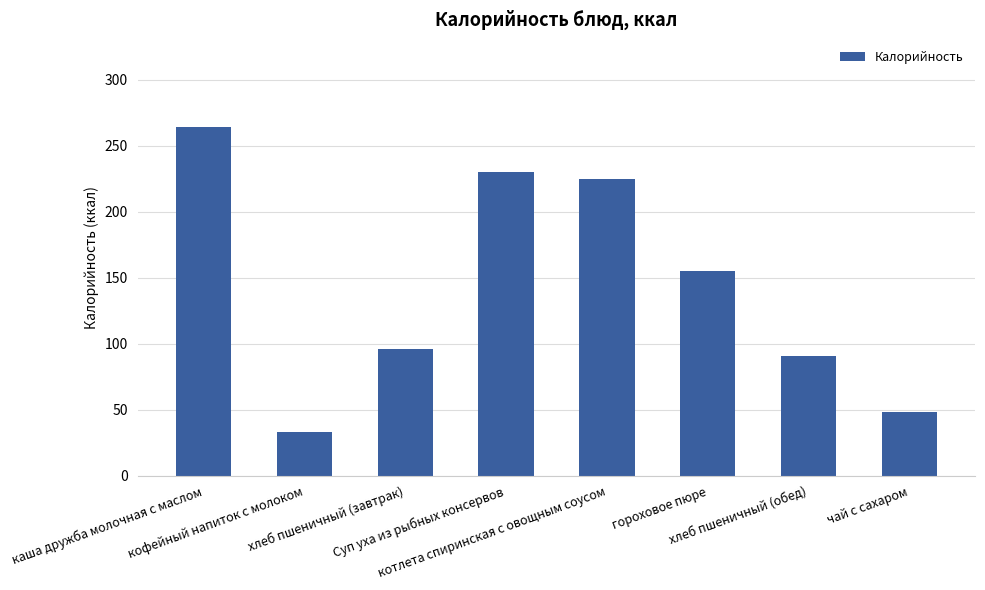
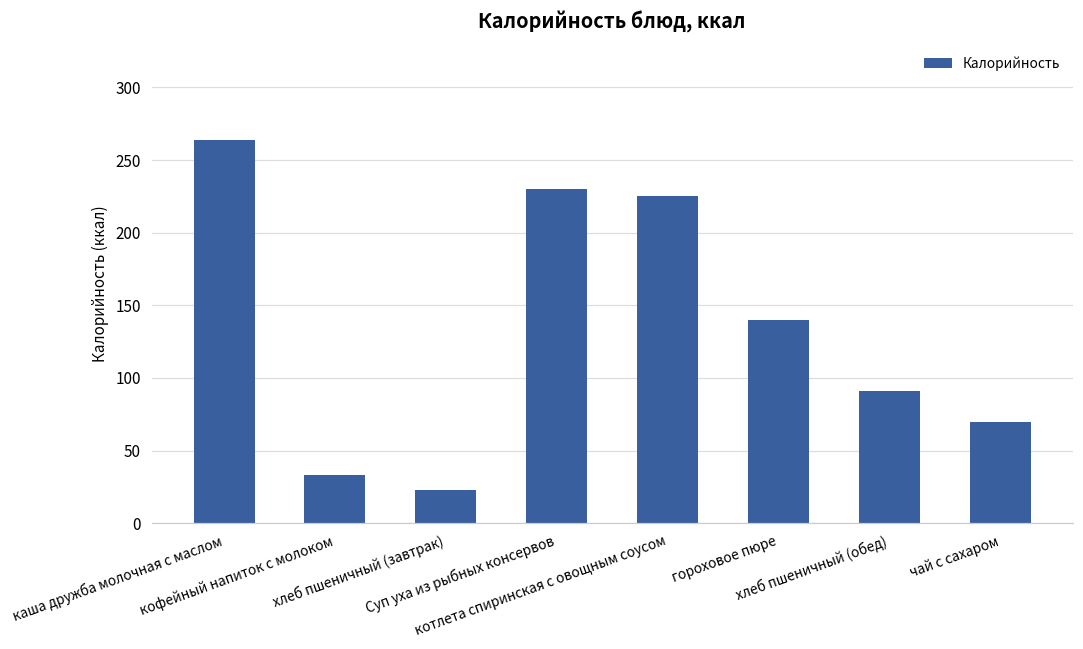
  {
    "каша дружба молочная с маслом": 264,
    "кофейный напиток с молоком": 33,
-   "хлеб пшеничный (завтрак)": 96,
+   "хлеб пшеничный (завтрак)": 23,
    "Суп уха из рыбных консервов": 230,
    "котлета спиринская с овощным соусом": 225,
-   "гороховое пюре": 155,
+   "гороховое пюре": 140,
    "хлеб пшеничный (обед)": 91,
-   "чай с сахаром": 48
+   "чай с сахаром": 70
  }
